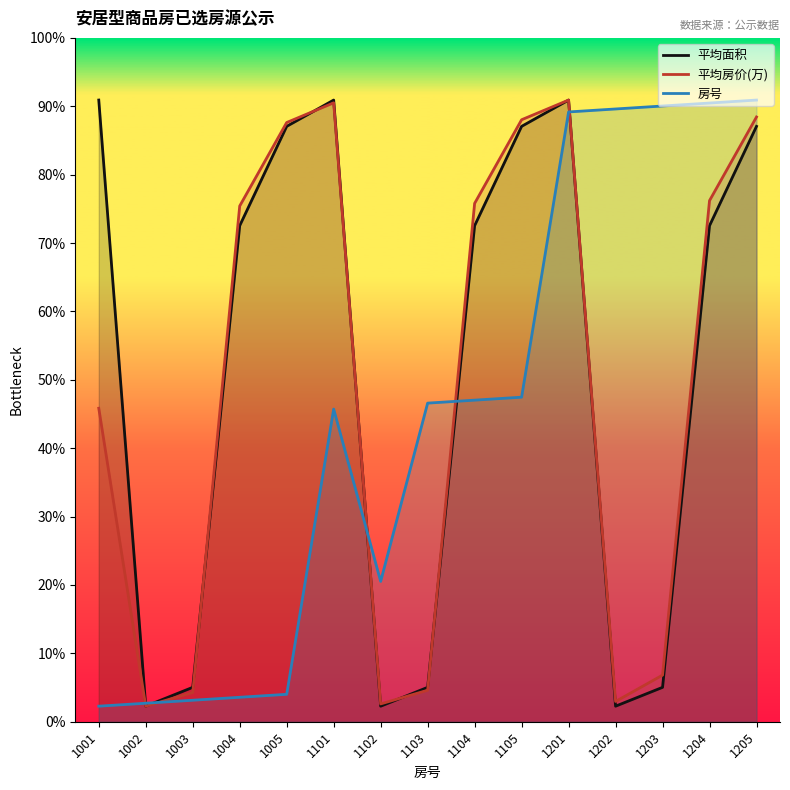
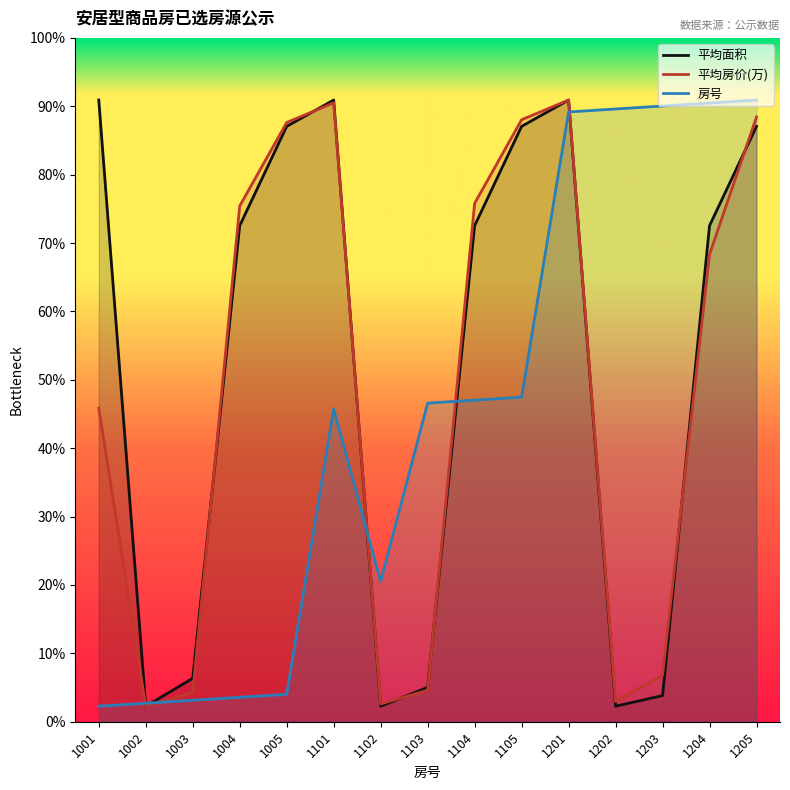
  {
    "平均面积": {
      "1001": "91%",
-     "1003": "5%",
+     "1003": "6%",
      "1004": "73%",
      "1005": "87%",
      "1101": "91%",
      "1103": "5%",
      "1104": "73%",
      "1105": "87%",
      "1202": "2%",
-     "1203": "5%",
+     "1203": "4%",
      "1204": "73%",
      "1205": "87%"
    },
    "平均房价(万)": {
      "1001": "46%",
      "1003": "4%",
      "1004": "75%",
      "1005": "88%",
      "1101": "91%",
      "1103": "5%",
      "1104": "76%",
      "1105": "88%",
      "1202": "3%",
      "1203": "7%",
-     "1204": "76%",
+     "1204": "68%",
      "1205": "88%"
    },
    "房号": {
      "1001": "2%",
      "1002": "3%",
      "1003": "3%",
      "1004": "4%",
      "1005": "4%",
      "1101": "46%",
      "1102": "21%",
      "1103": "47%",
      "1104": "47%",
      "1105": "47%",
      "1201": "89%",
      "1202": "90%",
      "1203": "90%"
    }
  }
